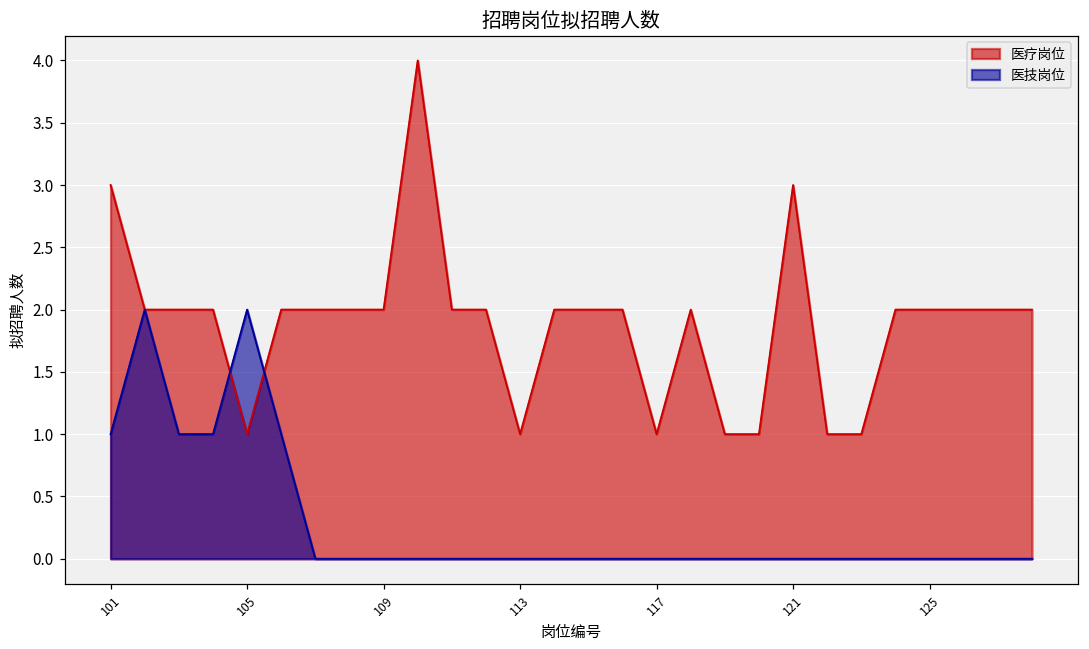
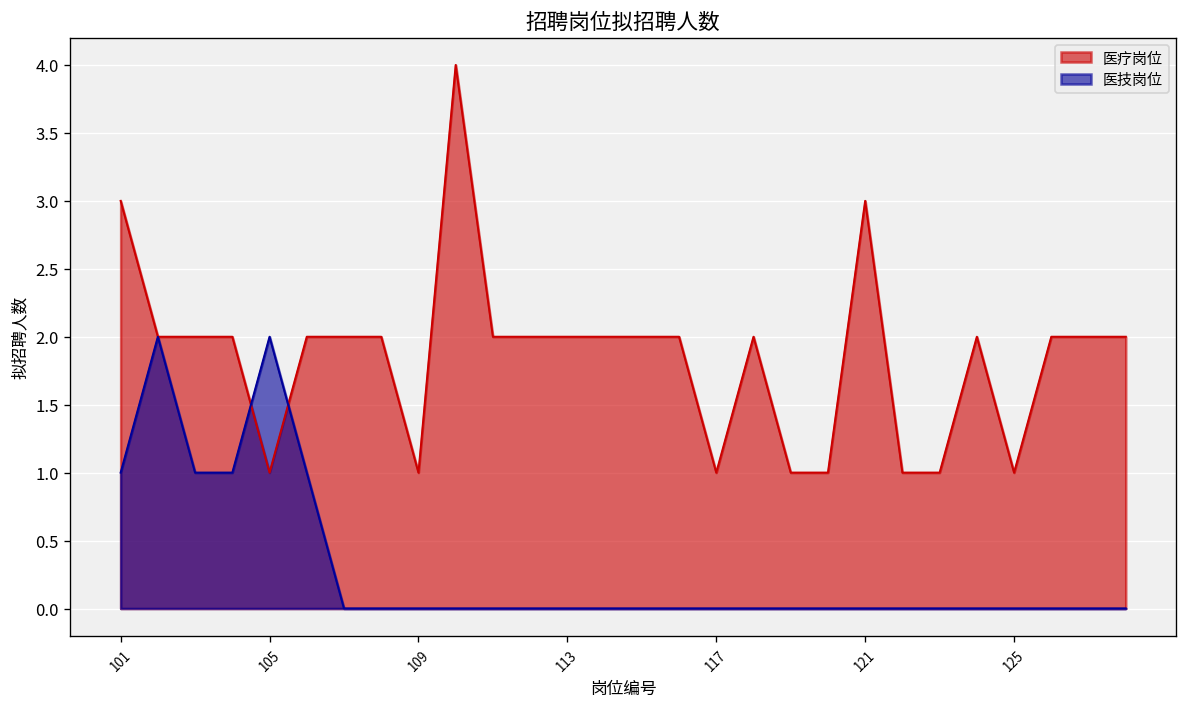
  {
    "医疗岗位": {
      "101": 3,
      "105": 1,
-     "109": 2,
-     "113": 1,
+     "109": 1,
+     "113": 2,
      "117": 1,
      "121": 3,
-     "125": 2
+     "125": 1
    },
    "医技岗位": {
      "101": 1,
      "105": 2,
      "109": 0,
      "113": 0,
      "117": 0,
      "121": 0,
      "125": 0
    }
  }
